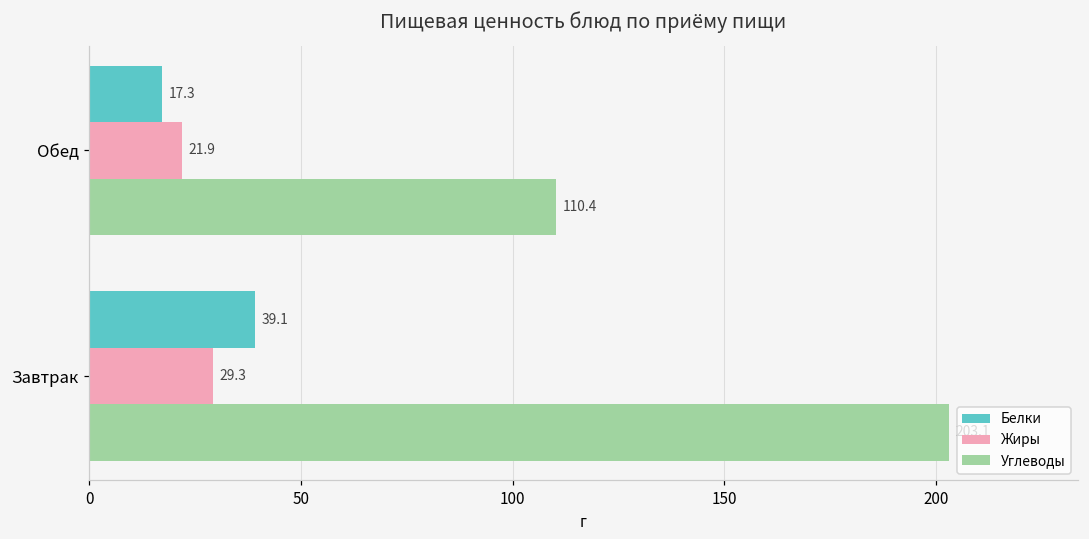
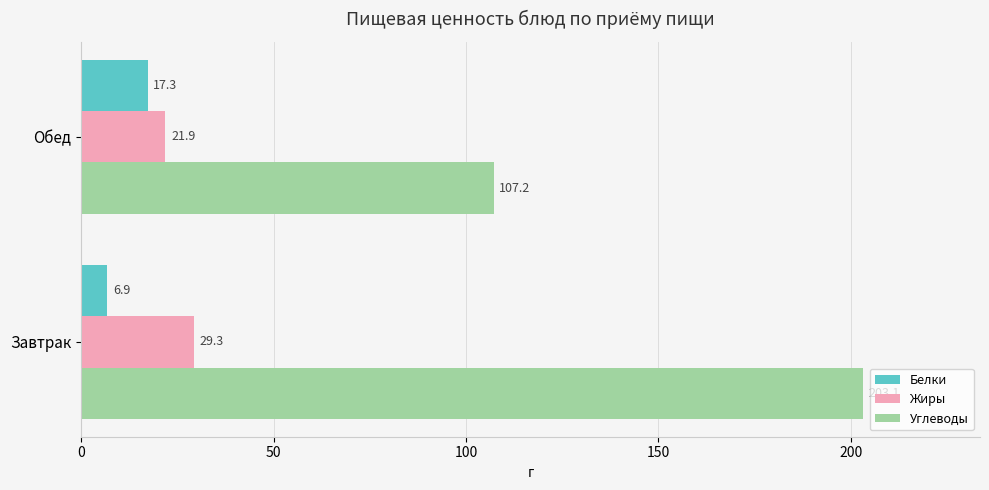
  {
    "Белки": {
      "Обед": 17.3,
-     "Завтрак": 39.1
+     "Завтрак": 6.9
    },
    "Жиры": {
      "Обед": 21.9,
      "Завтрак": 29.3
    },
    "Углеводы": {
-     "Обед": 110.4
+     "Обед": 107.2
    }
  }
